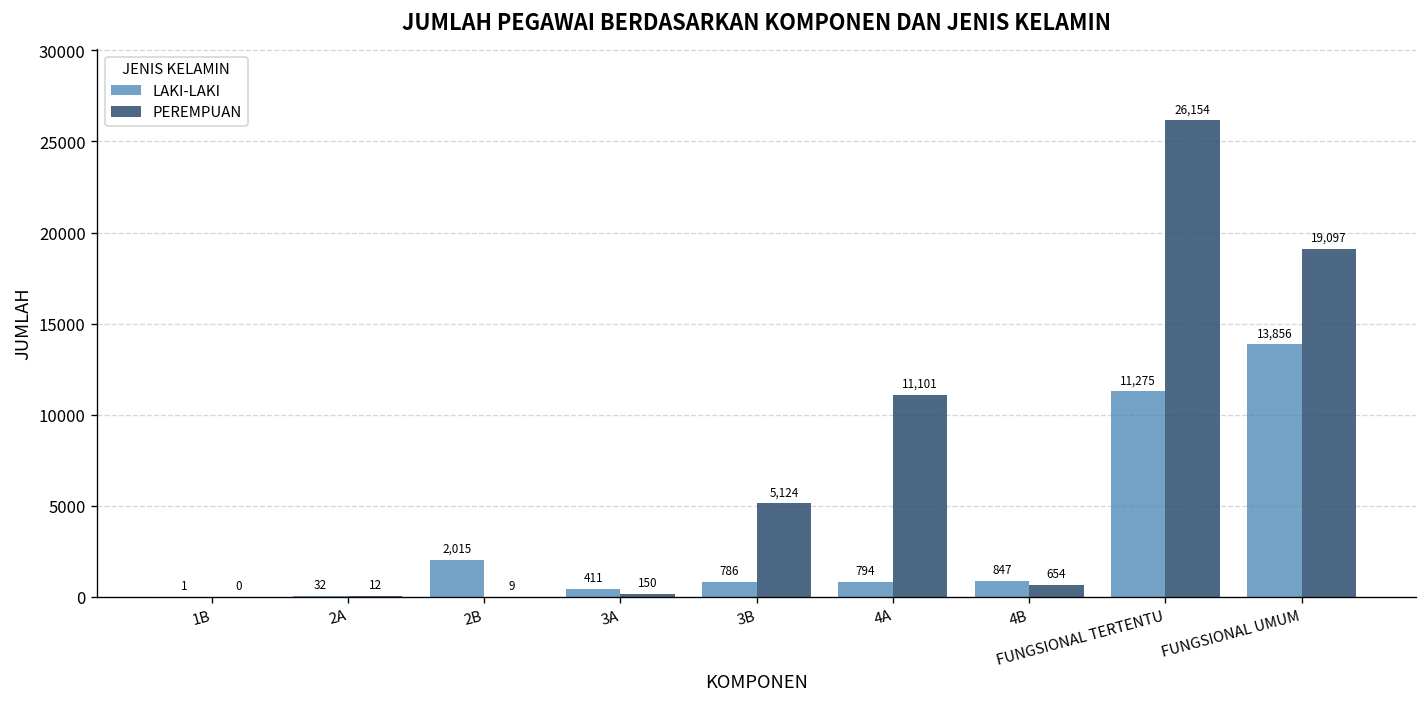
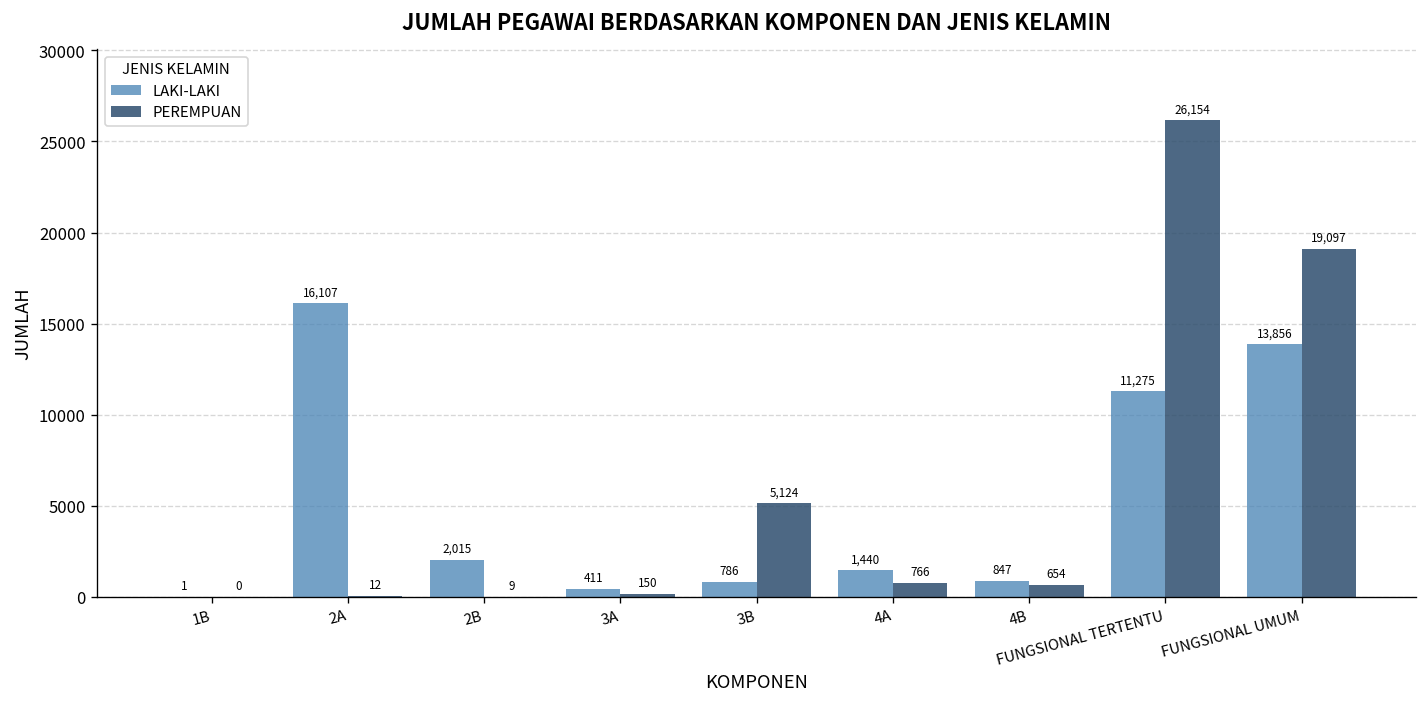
  {
    "LAKI-LAKI": {
      "1B": "1",
-     "2A": "32",
+     "2A": "16,107",
      "2B": "2,015",
      "3A": "411",
      "3B": "786",
-     "4A": "794",
+     "4A": "1,440",
      "4B": "847",
      "FUNGSIONAL TERTENTU": "11,275",
      "FUNGSIONAL UMUM": "13,856"
    },
    "PEREMPUAN": {
      "1B": "0",
      "2A": "12",
      "2B": "9",
      "3A": "150",
      "3B": "5,124",
-     "4A": "11,101",
+     "4A": "766",
      "4B": "654",
      "FUNGSIONAL TERTENTU": "26,154",
      "FUNGSIONAL UMUM": "19,097"
    }
  }
